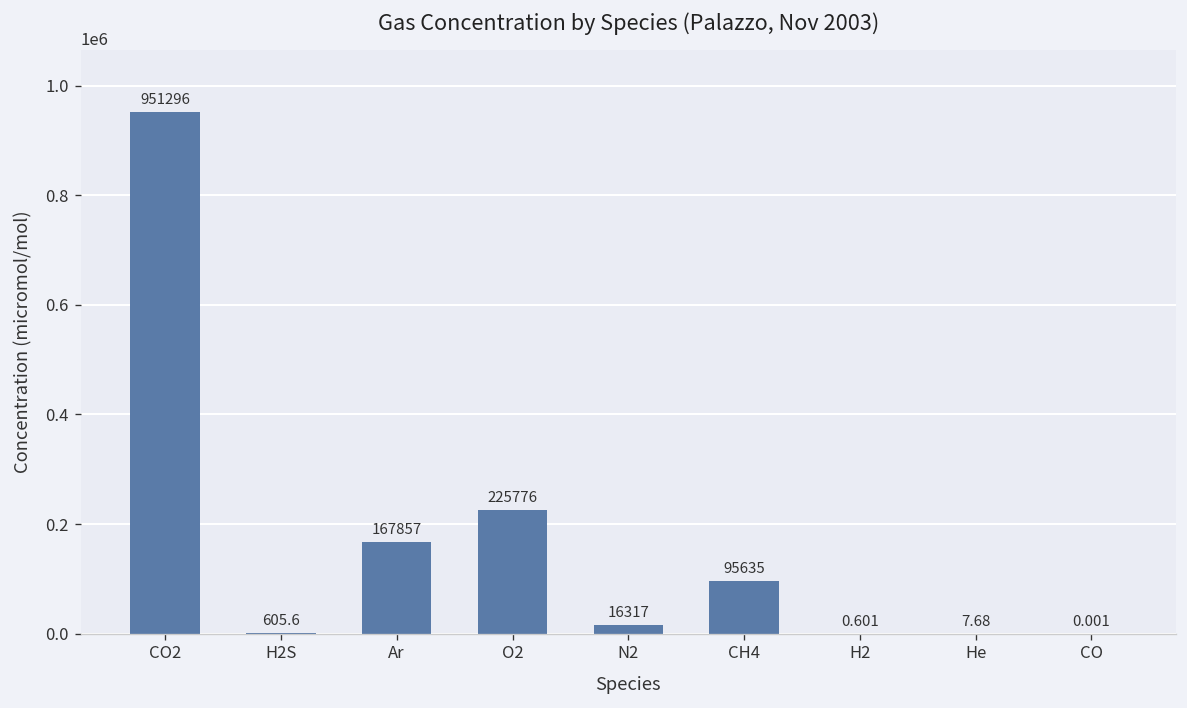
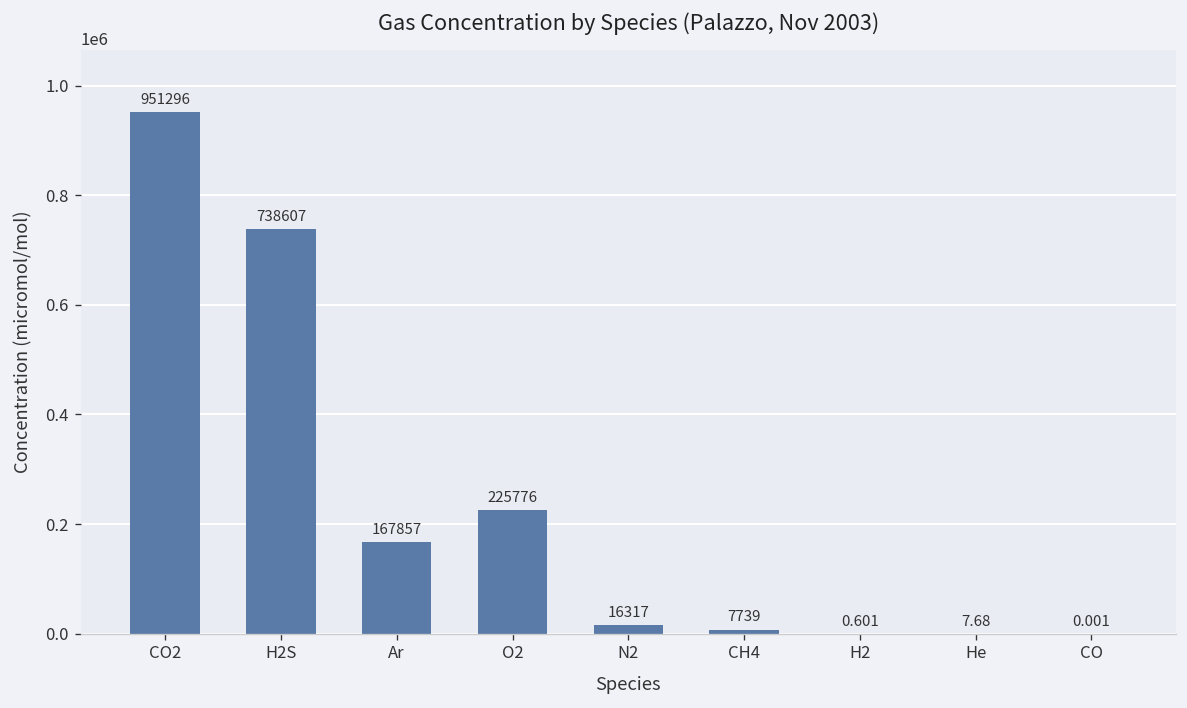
  {
    "CO2": 951296,
-   "H2S": 605.6,
+   "H2S": 738607,
    "Ar": 167857,
    "O2": 225776,
    "N2": 16317,
-   "CH4": 95635,
+   "CH4": 7739,
    "H2": 0.601,
    "He": 7.68,
    "CO": 0.001
  }
